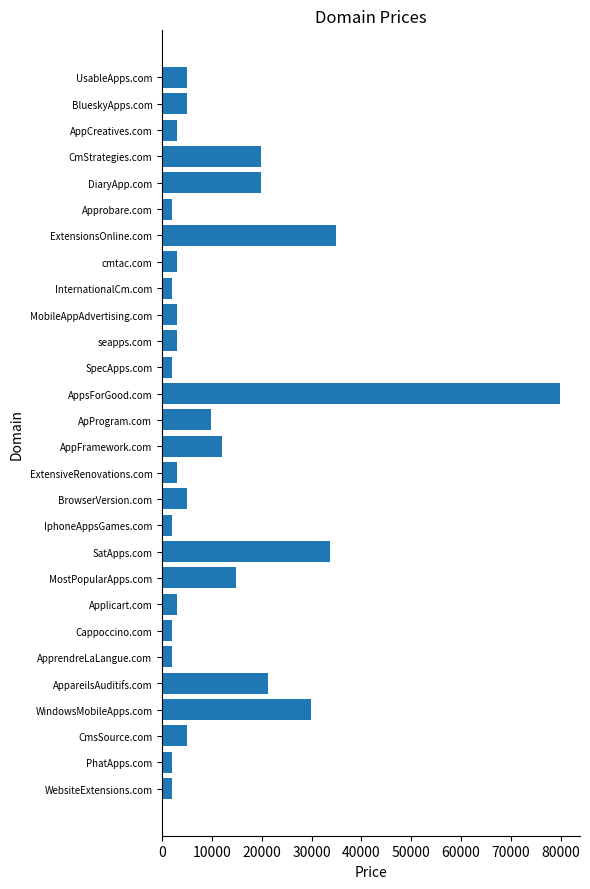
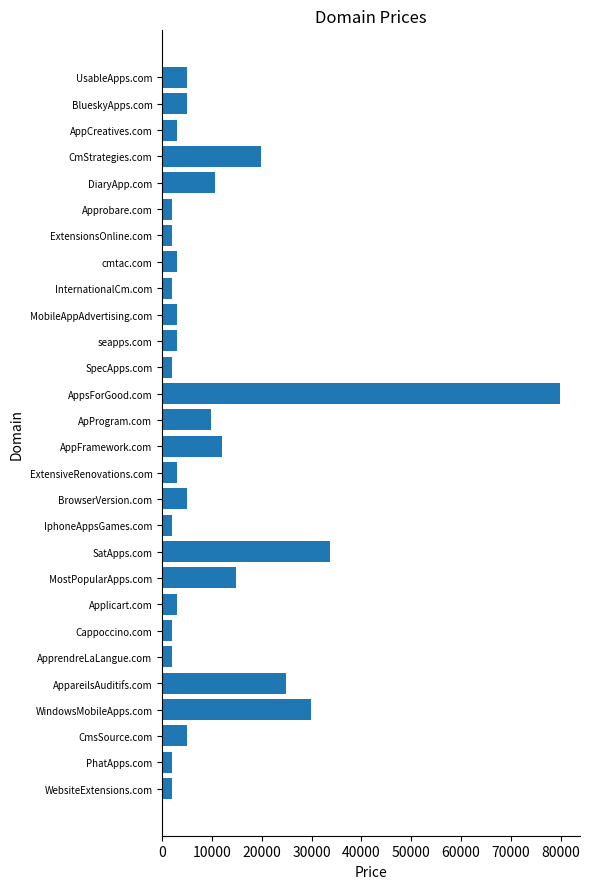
  {
    "UsableApps.com": 5000,
    "BlueskyApps.com": 5000,
    "AppCreatives.com": 3000,
    "CmStrategies.com": 20000,
-   "DiaryApp.com": 20000,
+   "DiaryApp.com": 11000,
    "Approbare.com": 2000,
-   "ExtensionsOnline.com": 35000,
+   "ExtensionsOnline.com": 2000,
    "cmtac.com": 3000,
    "InternationalCm.com": 2000,
    "MobileAppAdvertising.com": 3000,
    "seapps.com": 3000,
    "SpecApps.com": 2000,
    "AppsForGood.com": 80000,
    "ApProgram.com": 10000,
    "AppFramework.com": 12000,
    "ExtensiveRenovations.com": 3000,
    "BrowserVersion.com": 5000,
    "IphoneAppsGames.com": 2000,
    "SatApps.com": 34000,
    "MostPopularApps.com": 15000,
    "Applicart.com": 3000,
    "Cappoccino.com": 2000,
    "ApprendreLaLangue.com": 2000,
-   "AppareilsAuditifs.com": 21000,
+   "AppareilsAuditifs.com": 25000,
    "WindowsMobileApps.com": 30000,
    "CmsSource.com": 5000,
    "PhatApps.com": 2000,
    "WebsiteExtensions.com": 2000
  }
